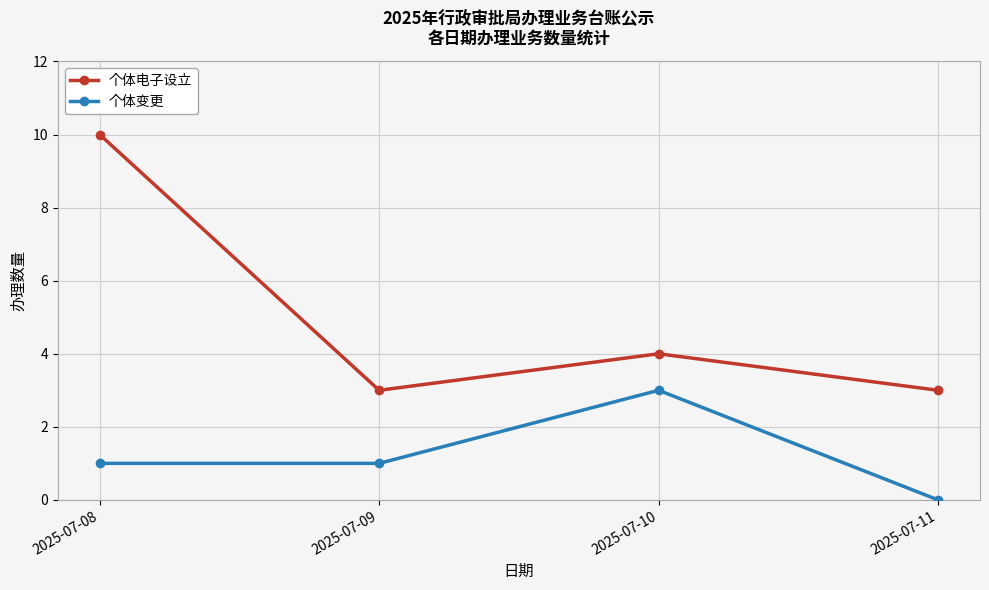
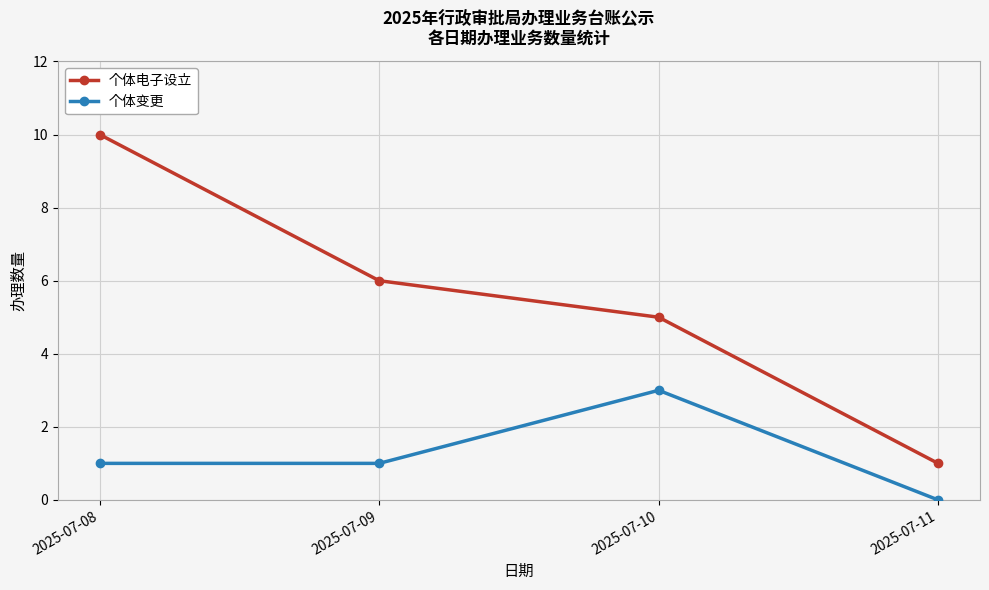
  {
    "个体电子设立": {
      "2025-07-08": 10,
-     "2025-07-09": 3,
-     "2025-07-10": 4,
-     "2025-07-11": 3
+     "2025-07-09": 6,
+     "2025-07-10": 5,
+     "2025-07-11": 1
    },
    "个体变更": {
      "2025-07-08": 1,
      "2025-07-09": 1,
      "2025-07-10": 3,
      "2025-07-11": 0
    }
  }
